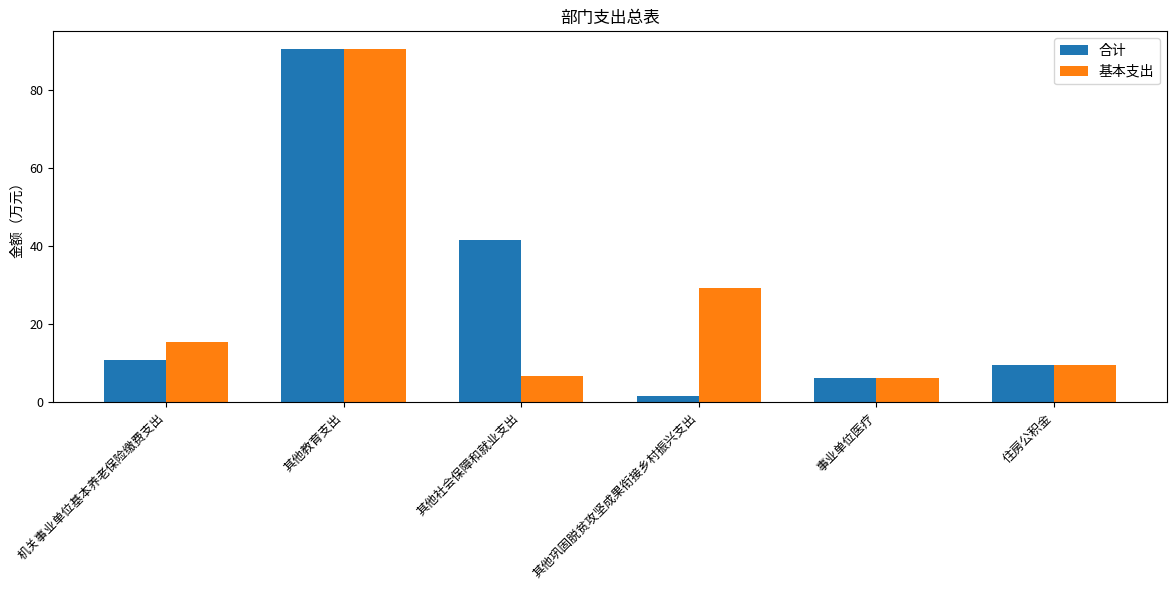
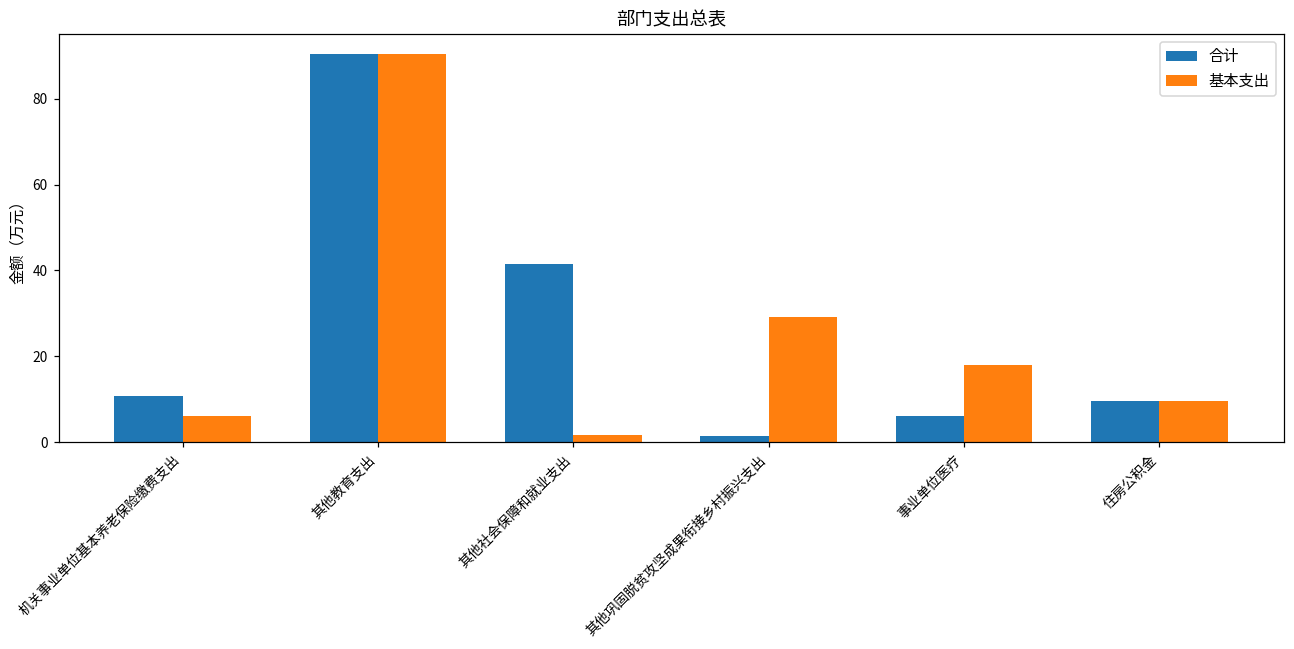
  {
    "合计": {
      "机关事业单位基本养老保险缴费支出": 11,
      "其他教育支出": 90,
      "其他社会保障和就业支出": 42,
      "其他巩固脱贫攻坚成果衔接乡村振兴支出": 1,
      "事业单位医疗": 6,
      "住房公积金": 10
    },
    "基本支出": {
-     "机关事业单位基本养老保险缴费支出": 15,
+     "机关事业单位基本养老保险缴费支出": 6,
      "其他教育支出": 90,
-     "其他社会保障和就业支出": 7,
+     "其他社会保障和就业支出": 2,
      "其他巩固脱贫攻坚成果衔接乡村振兴支出": 29,
-     "事业单位医疗": 6,
+     "事业单位医疗": 18,
      "住房公积金": 10
    }
  }
